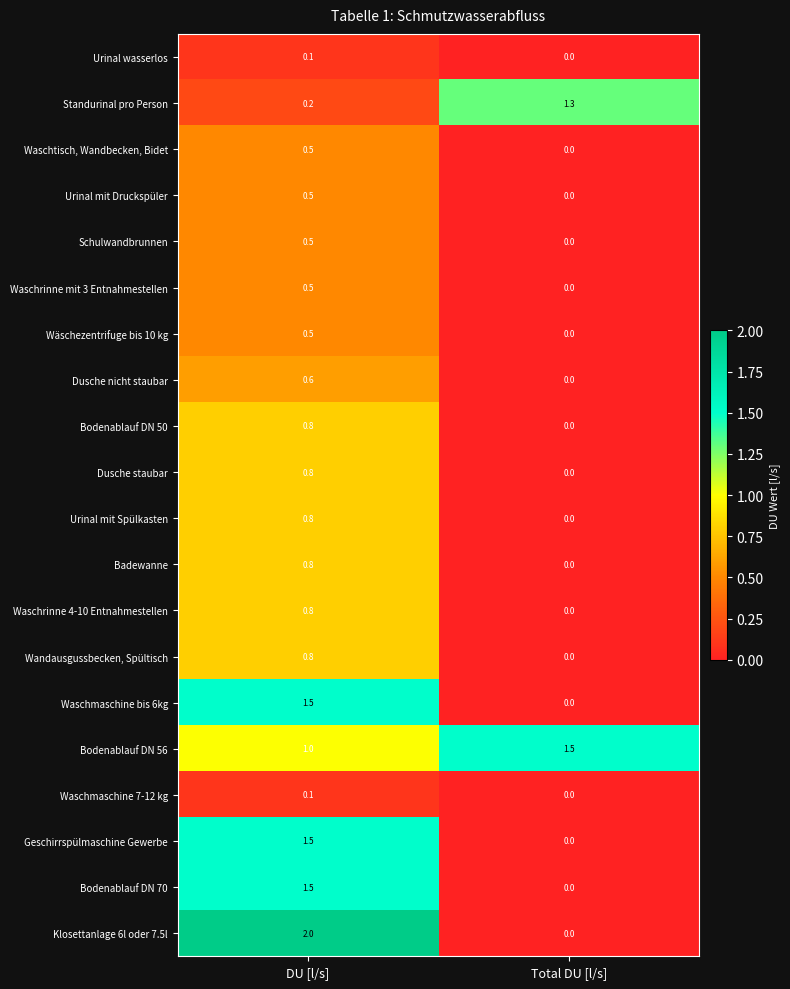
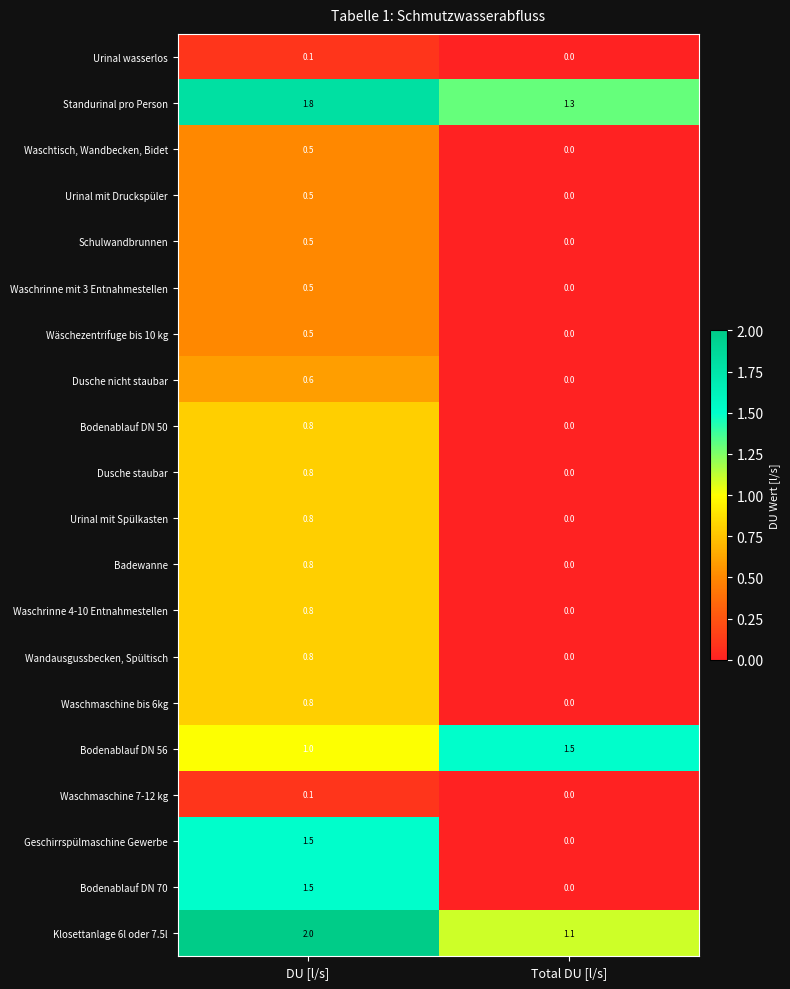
  {
    "Urinal wasserlos": {
      "DU [l/s]": 0.1,
      "Total DU [l/s]": 0.0
    },
    "Standurinal pro Person": {
-     "DU [l/s]": 0.2,
+     "DU [l/s]": 1.8,
      "Total DU [l/s]": 1.3
    },
    "Waschtisch, Wandbecken, Bidet": {
      "DU [l/s]": 0.5,
      "Total DU [l/s]": 0.0
    },
    "Urinal mit Druckspüler": {
      "DU [l/s]": 0.5,
      "Total DU [l/s]": 0.0
    },
    "Schulwandbrunnen": {
      "DU [l/s]": 0.5,
      "Total DU [l/s]": 0.0
    },
    "Waschrinne mit 3 Entnahmestellen": {
      "DU [l/s]": 0.5,
      "Total DU [l/s]": 0.0
    },
    "Wäschezentrifuge bis 10 kg": {
      "DU [l/s]": 0.5,
      "Total DU [l/s]": 0.0
    },
    "Dusche nicht staubar": {
      "DU [l/s]": 0.6,
      "Total DU [l/s]": 0.0
    },
    "Bodenablauf DN 50": {
      "DU [l/s]": 0.8,
      "Total DU [l/s]": 0.0
    },
    "Dusche staubar": {
      "DU [l/s]": 0.8,
      "Total DU [l/s]": 0.0
    },
    "Urinal mit Spülkasten": {
      "DU [l/s]": 0.8,
      "Total DU [l/s]": 0.0
    },
    "Badewanne": {
      "DU [l/s]": 0.8,
      "Total DU [l/s]": 0.0
    },
    "Waschrinne 4-10 Entnahmestellen": {
      "DU [l/s]": 0.8,
      "Total DU [l/s]": 0.0
    },
    "Wandausgussbecken, Spültisch": {
      "DU [l/s]": 0.8,
      "Total DU [l/s]": 0.0
    },
    "Waschmaschine bis 6kg": {
-     "DU [l/s]": 1.5,
+     "DU [l/s]": 0.8,
      "Total DU [l/s]": 0.0
    },
    "Bodenablauf DN 56": {
      "DU [l/s]": 1.0,
      "Total DU [l/s]": 1.5
    },
    "Waschmaschine 7-12 kg": {
      "DU [l/s]": 0.1,
      "Total DU [l/s]": 0.0
    },
    "Geschirrspülmaschine Gewerbe": {
      "DU [l/s]": 1.5,
      "Total DU [l/s]": 0.0
    },
    "Bodenablauf DN 70": {
      "DU [l/s]": 1.5,
      "Total DU [l/s]": 0.0
    },
    "Klosettanlage 6l oder 7.5l": {
      "DU [l/s]": 2.0,
-     "Total DU [l/s]": 0.0
+     "Total DU [l/s]": 1.1
    }
  }
